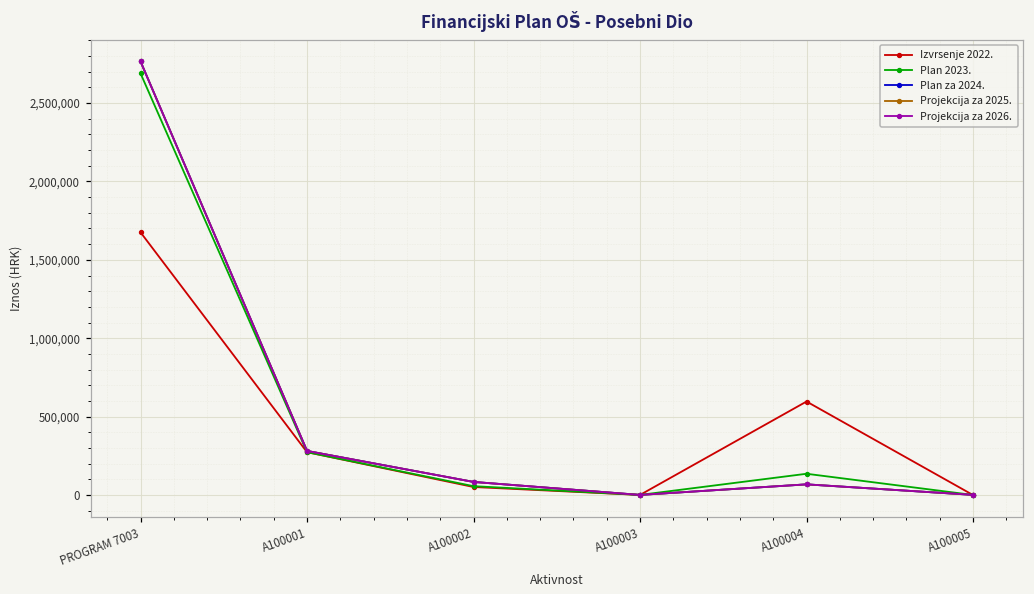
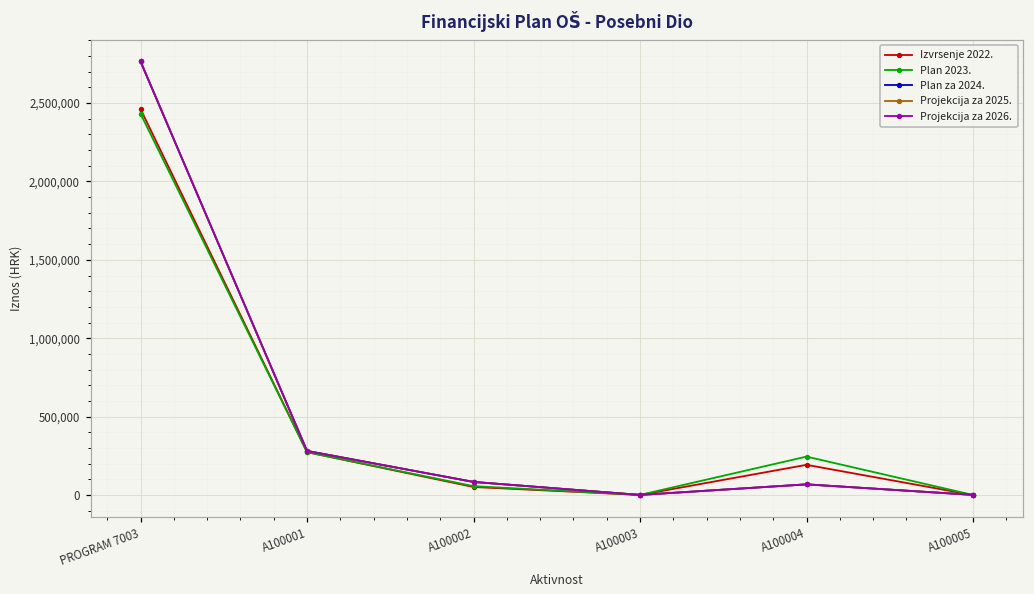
  {
    "Izvrsenje 2022.": {
-     "PROGRAM 7003": "1,680,000",
-     "A100004": "600,000"
+     "PROGRAM 7003": "2,460,000",
+     "A100004": "190,000"
    },
    "Plan 2023.": {
-     "PROGRAM 7003": "2,690,000",
-     "A100004": "140,000"
+     "PROGRAM 7003": "2,430,000",
+     "A100004": "250,000"
    },
    "Projekcija za 2026.": {
      "PROGRAM 7003": "2,770,000",
      "A100002": "80,000",
      "A100004": "70,000"
    }
  }
